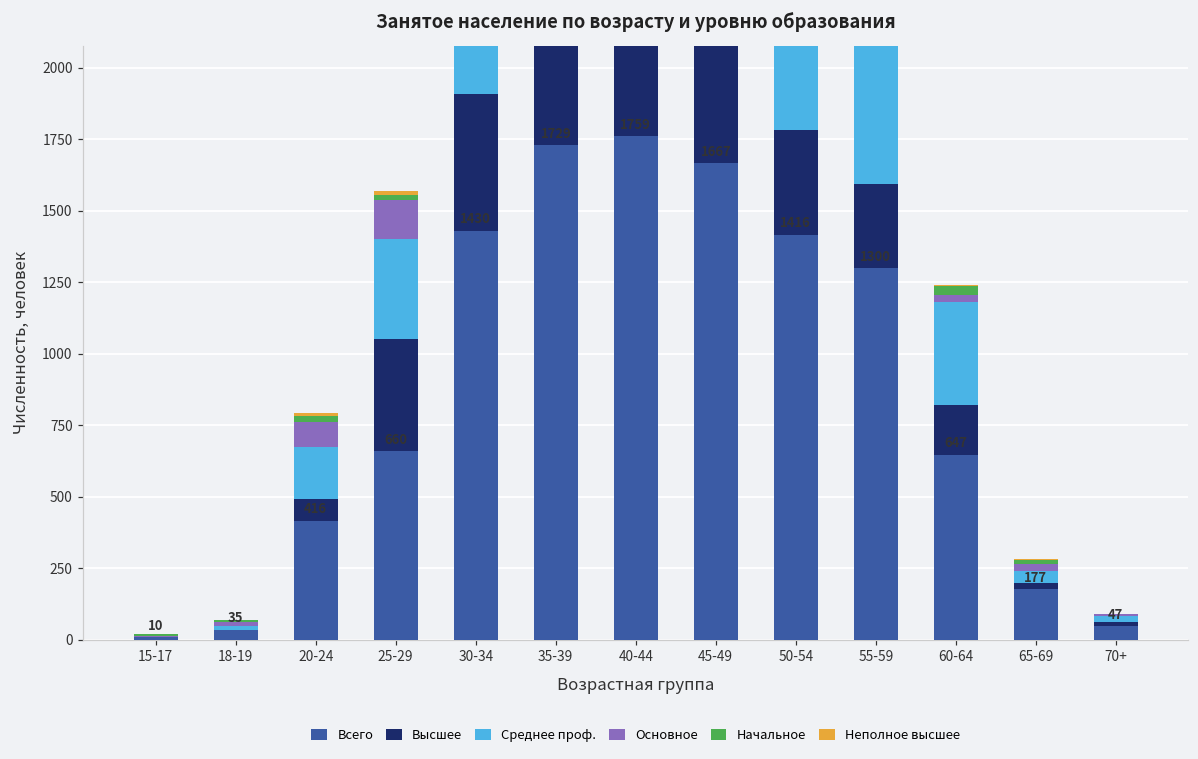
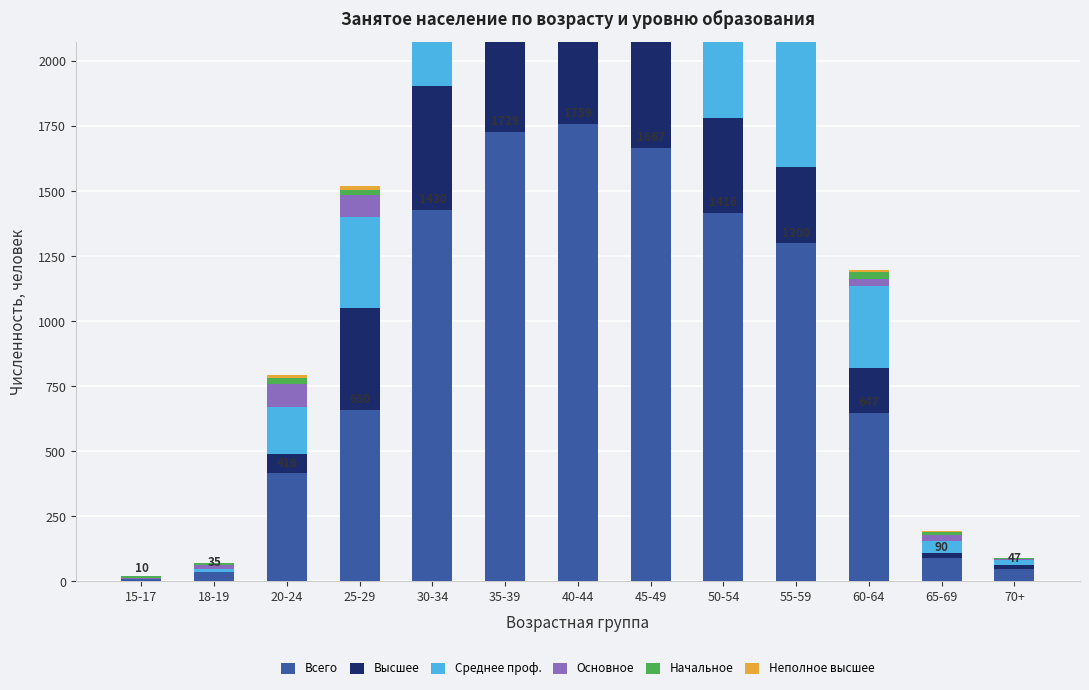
  {
    "Всего": {
      "15-17": 10,
      "18-19": 35,
      "20-24": 416,
      "25-29": 660,
      "30-34": 1430,
      "35-39": 1729,
      "40-44": 1759,
      "45-49": 1667,
      "50-54": 1416,
      "55-59": 1300,
      "60-64": 647,
-     "65-69": 177,
+     "65-69": 90,
      "70+": 47
    },
    "Высшее": {
      "15-17": 0,
      "18-19": 0,
      "65-69": 20,
      "70+": 20
    },
    "Среднее проф.": {
      "15-17": 0,
      "18-19": 10,
      "20-24": 180,
      "25-29": 350,
-     "60-64": 360,
+     "60-64": 320,
      "70+": 20
    },
    "Основное": {
      "20-24": 90,
-     "25-29": 140,
+     "25-29": 90,
      "60-64": 30,
      "65-69": 30
    },
    "Начальное": {
      "20-24": 20,
      "25-29": 20,
      "60-64": 30,
      "65-69": 10
    },
    "Неполное высшее": {
      "20-24": 10,
      "25-29": 10,
      "70+": 0
    }
  }
